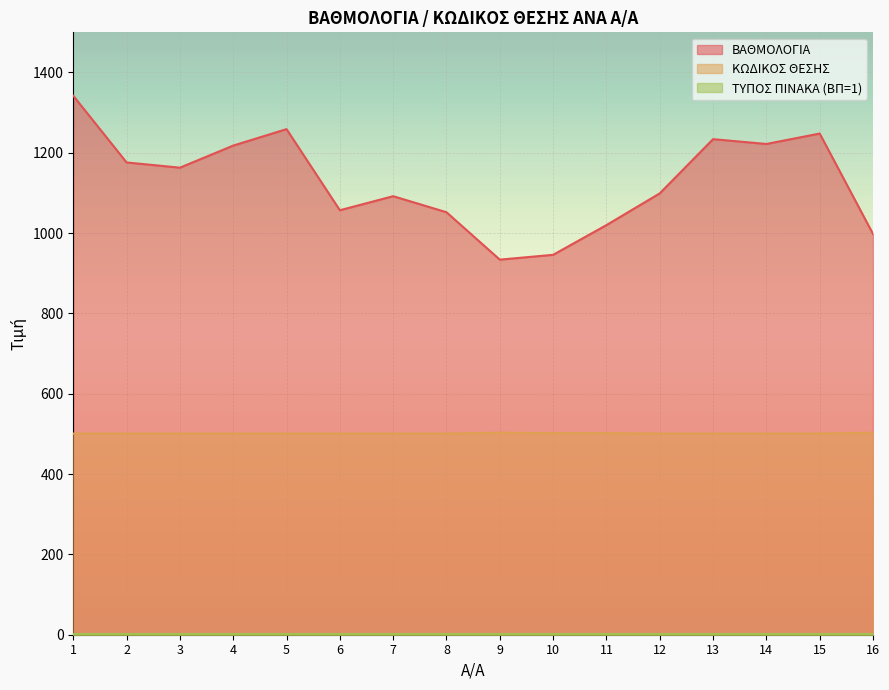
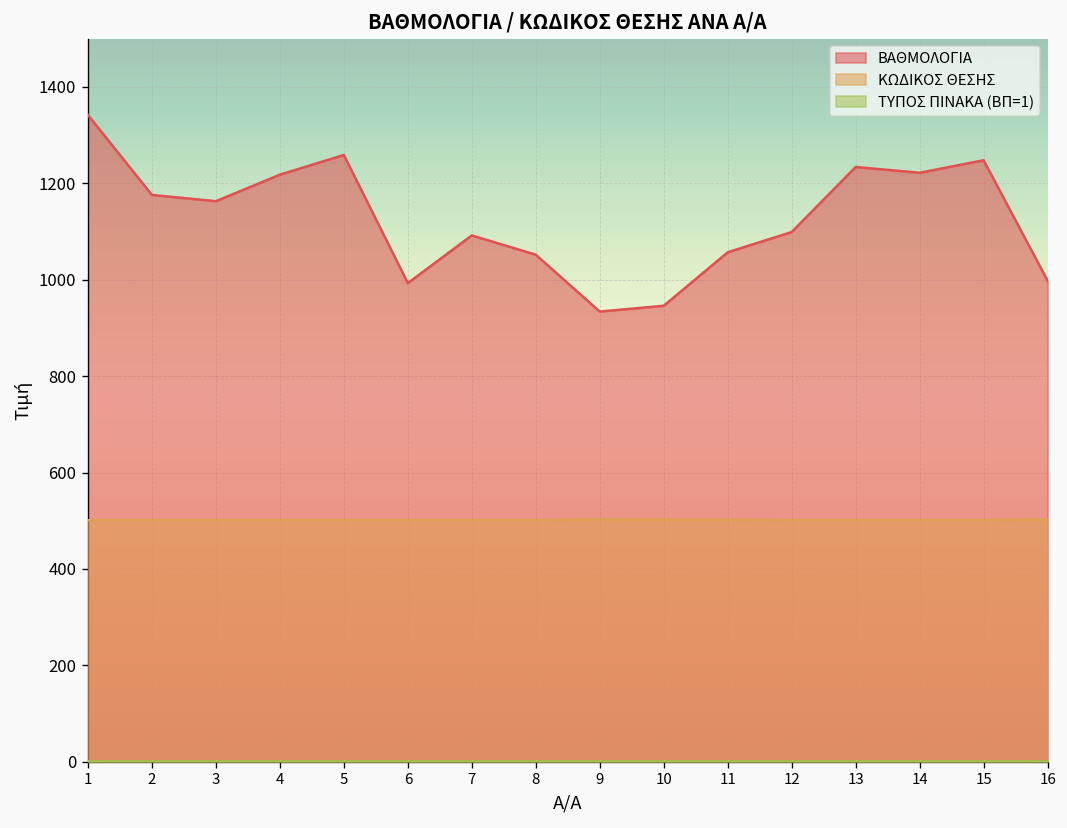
  {
    "ΒΑΘΜΟΛΟΓΙΑ": {
      "1": 1340,
      "2": 1180,
      "3": 1160,
      "4": 1220,
      "5": 1260,
-     "6": 1060,
+     "6": 990,
      "7": 1090,
      "8": 1050,
      "9": 930,
      "10": 950,
-     "11": 1020,
+     "11": 1060,
      "12": 1100,
      "13": 1230,
      "14": 1220,
      "15": 1250,
      "16": 1000
    }
  }
